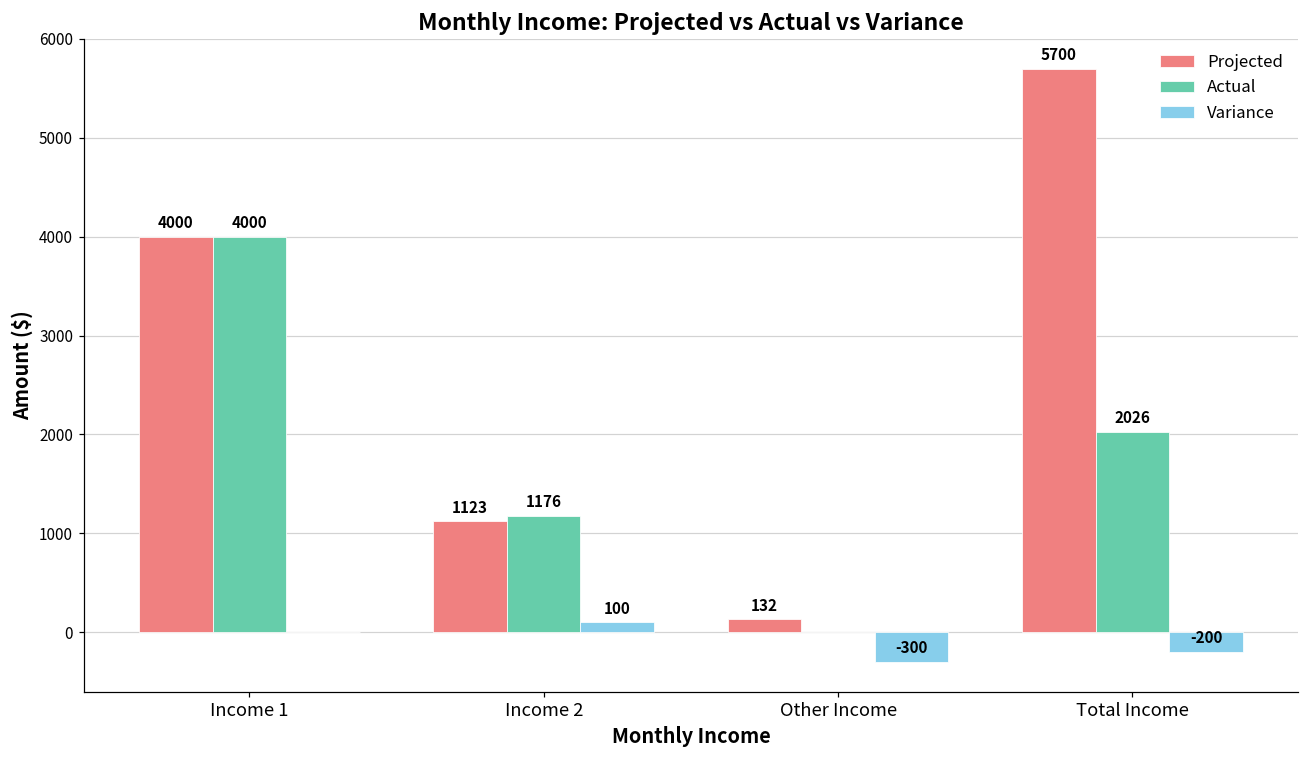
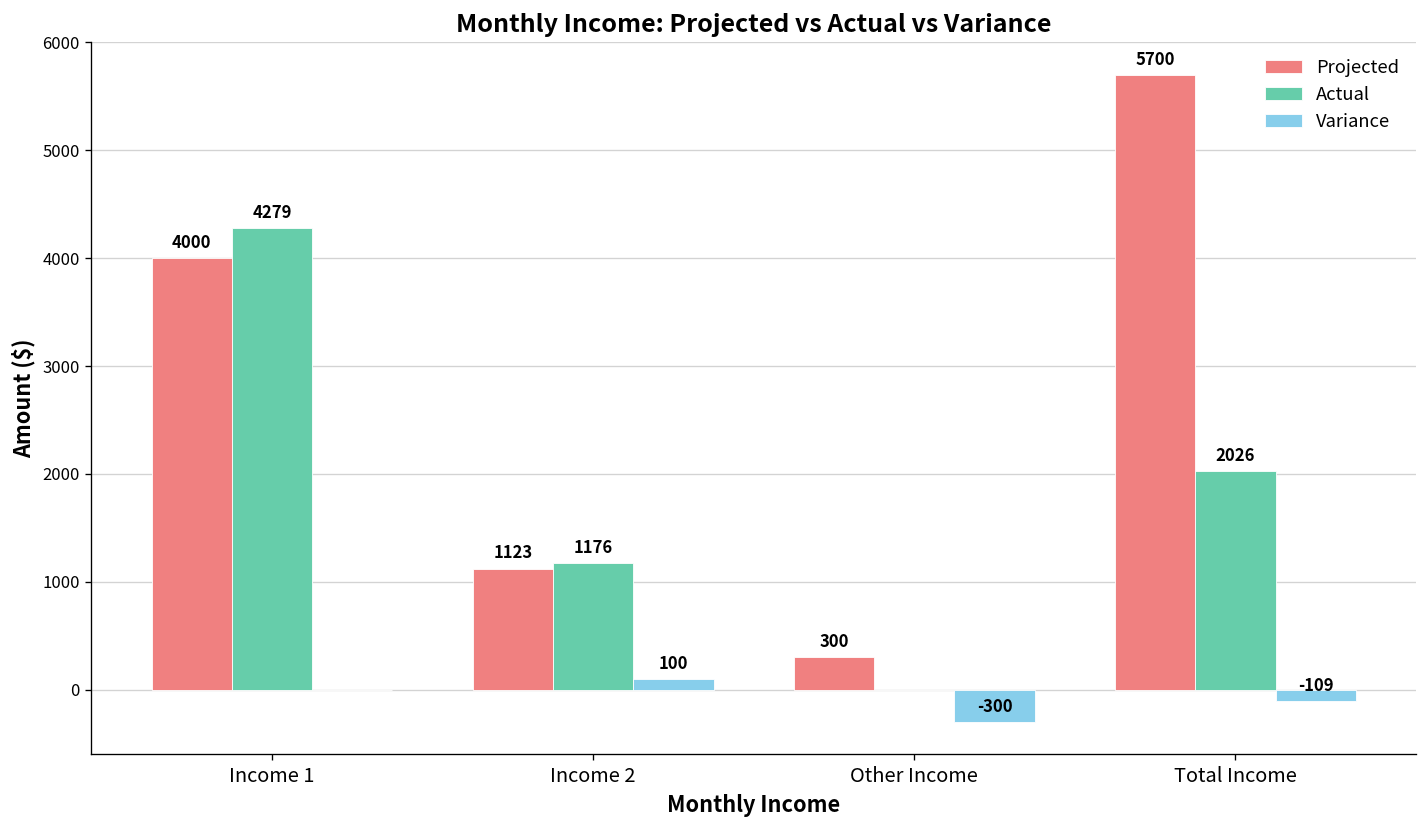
  {
    "Projected": {
      "Income 1": 4000,
      "Income 2": 1123,
-     "Other Income": 132,
+     "Other Income": 300,
      "Total Income": 5700
    },
    "Actual": {
-     "Income 1": 4000,
+     "Income 1": 4279,
      "Income 2": 1176,
      "Total Income": 2026
    },
    "Variance": {
      "Income 2": 100,
      "Other Income": -300,
-     "Total Income": -200
+     "Total Income": -109
    }
  }
